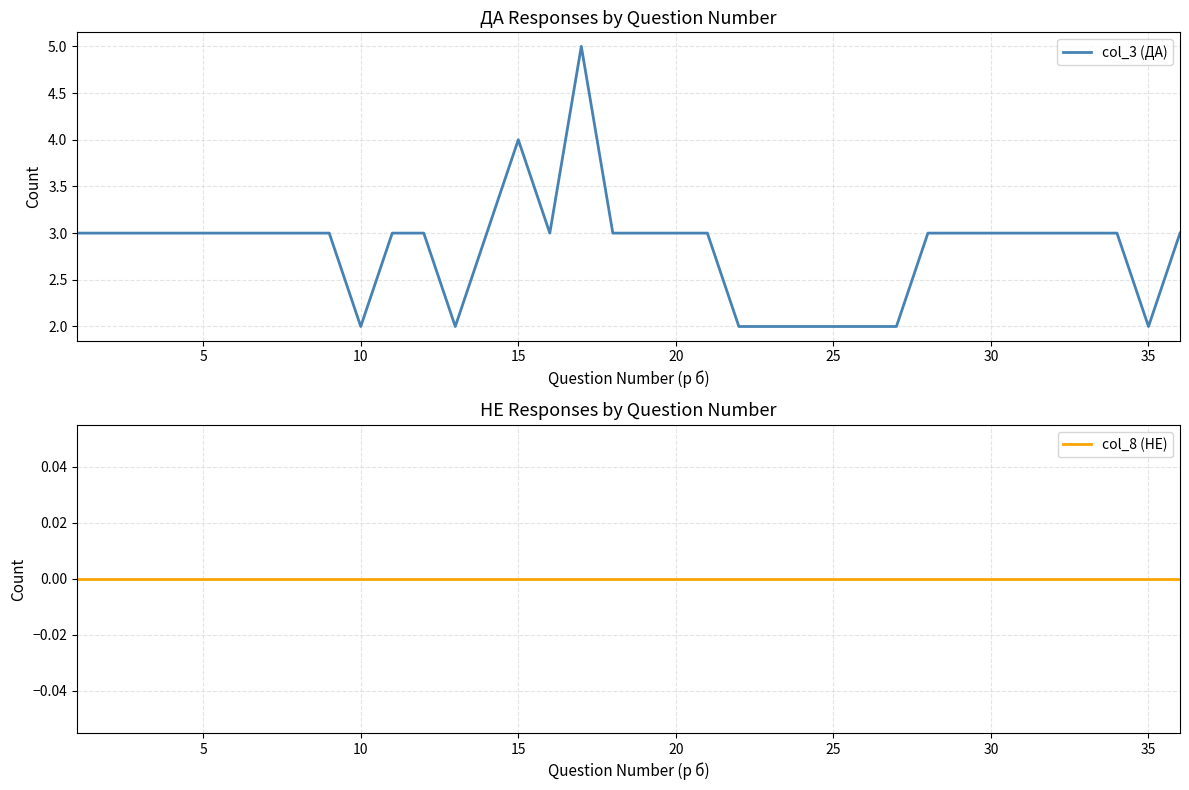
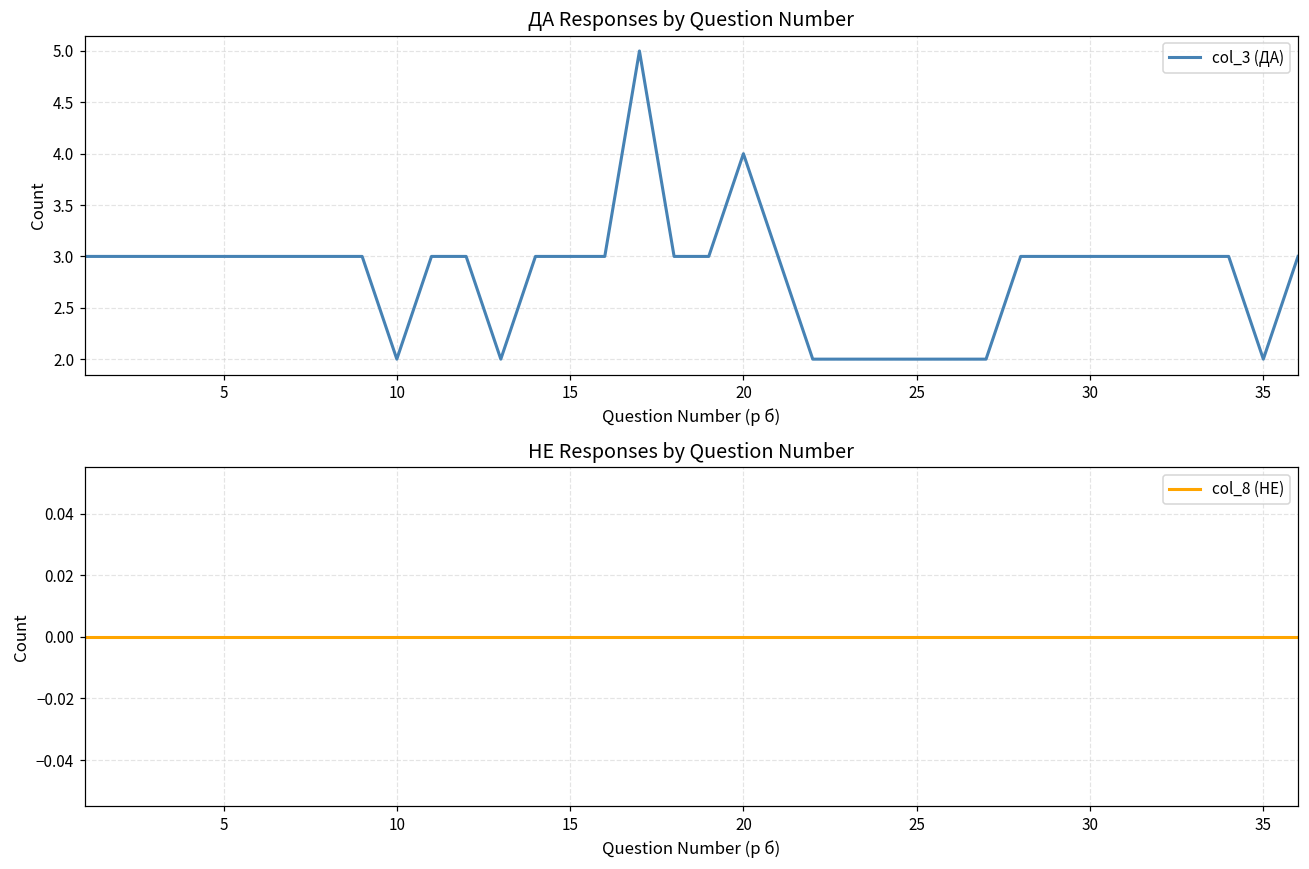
  {
    "ДА Responses by Question Number": {
      "5": 3,
      "10": 2,
-     "15": 4,
-     "20": 3,
+     "15": 3,
+     "20": 4,
      "25": 2,
      "30": 3,
      "35": 2
    },
    "НЕ Responses by Question Number": {
      "5": 0.000,
      "10": 0.000,
      "15": 0.000,
      "20": 0.000,
      "25": 0.000,
      "30": 0.000,
      "35": 0.000
    }
  }
